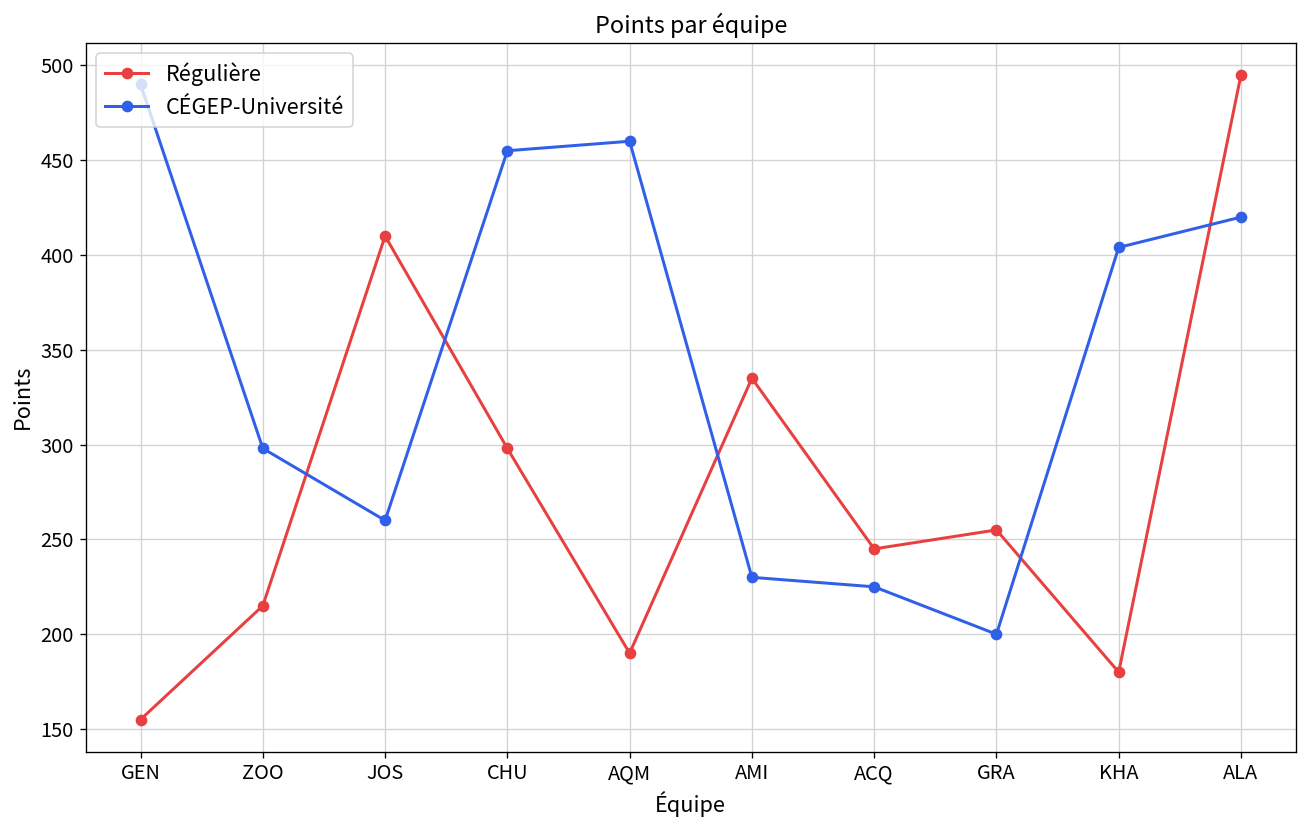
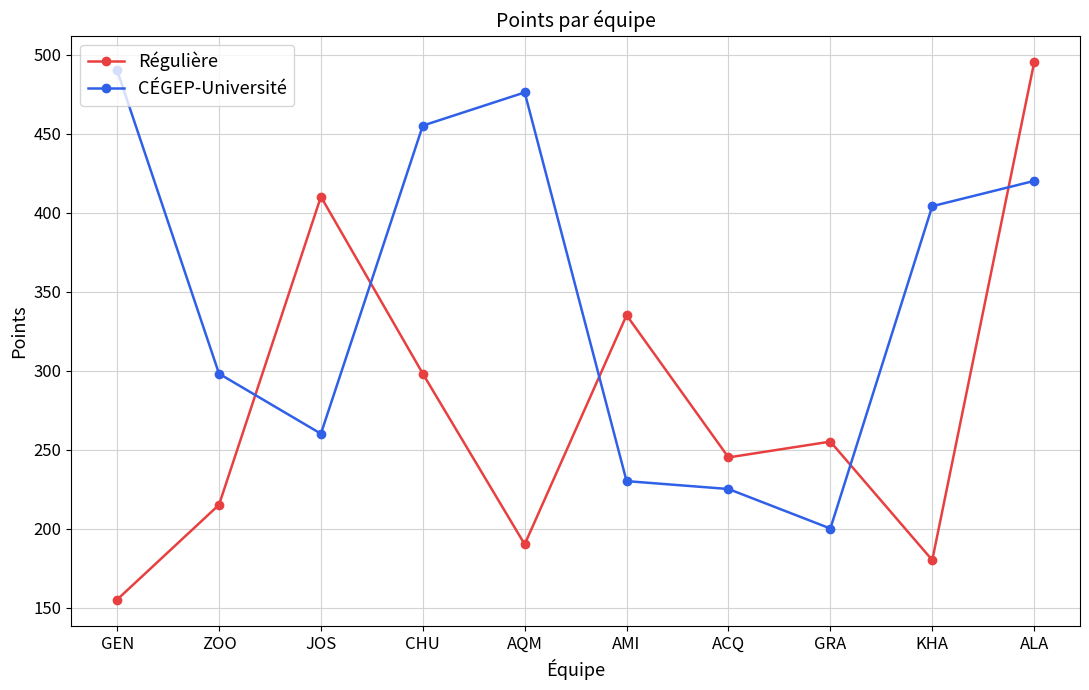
  {
    "Régulière": {
      "GEN": 155,
      "ZOO": 215,
      "JOS": 410,
      "CHU": 298,
      "AQM": 190,
      "AMI": 335,
      "ACQ": 245,
      "GRA": 255,
      "KHA": 180,
      "ALA": 495
    },
    "CÉGEP-Université": {
      "ZOO": 298,
      "JOS": 260,
      "CHU": 455,
-     "AQM": 460,
+     "AQM": 476,
      "AMI": 230,
      "ACQ": 225,
      "GRA": 200,
      "KHA": 404,
      "ALA": 420
    }
  }
